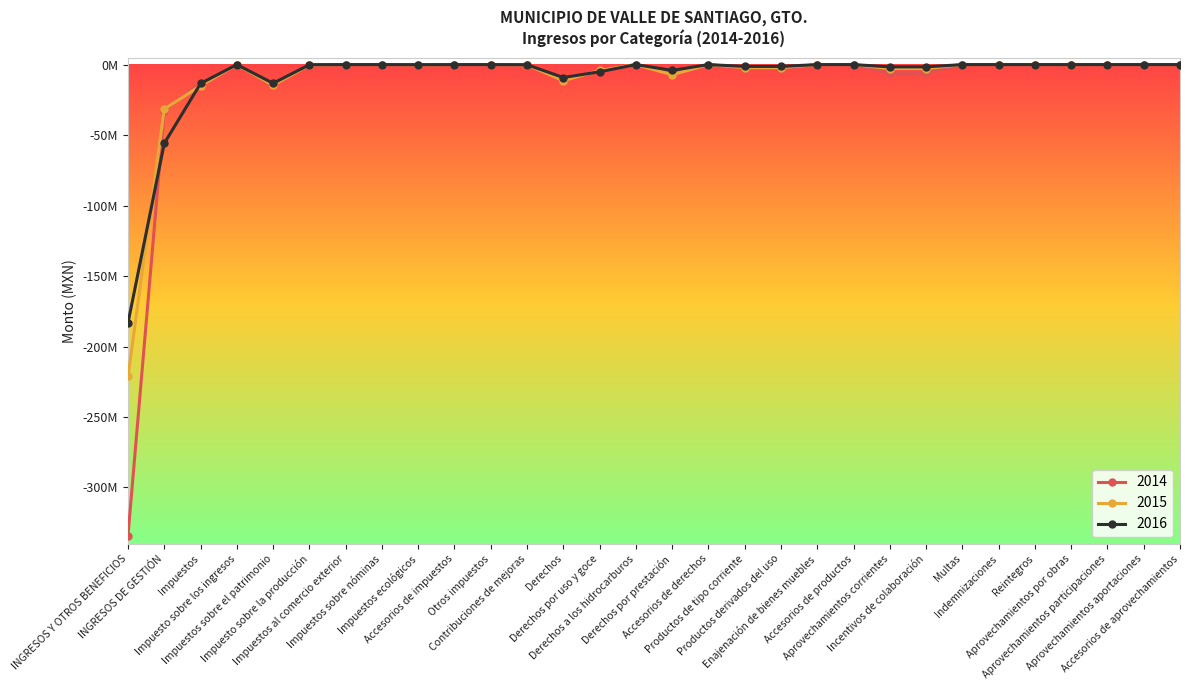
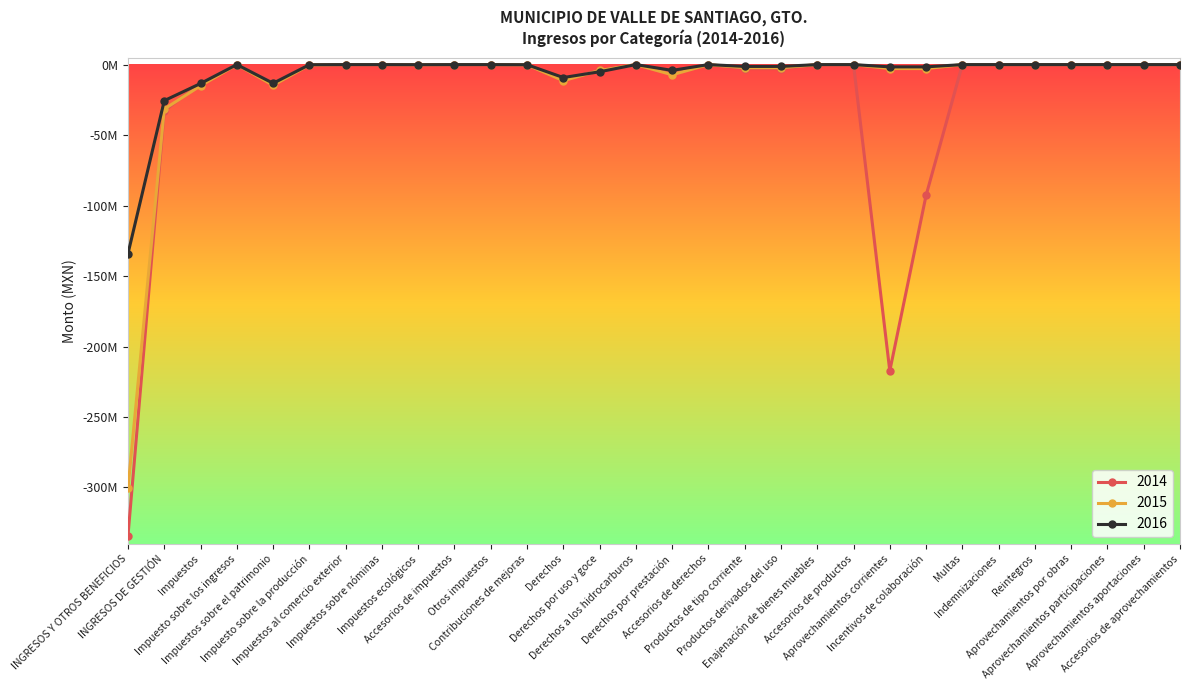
  {
    "2014": {
      "INGRESOS Y OTROS BENEFICIOS": -334000000,
-     "Aprovechamientos corrientes": -6000000,
-     "Incentivos de colaboración": -6000000
+     "Aprovechamientos corrientes": -217000000,
+     "Incentivos de colaboración": -93000000
    },
    "2015": {
-     "INGRESOS Y OTROS BENEFICIOS": -221000000
+     "INGRESOS Y OTROS BENEFICIOS": -300000000
    },
    "2016": {
-     "INGRESOS Y OTROS BENEFICIOS": -183000000,
-     "INGRESOS DE GESTIÓN": -56000000,
+     "INGRESOS Y OTROS BENEFICIOS": -134000000,
+     "INGRESOS DE GESTIÓN": -26000000,
      "Derechos por prestación": -4000000
    }
  }
